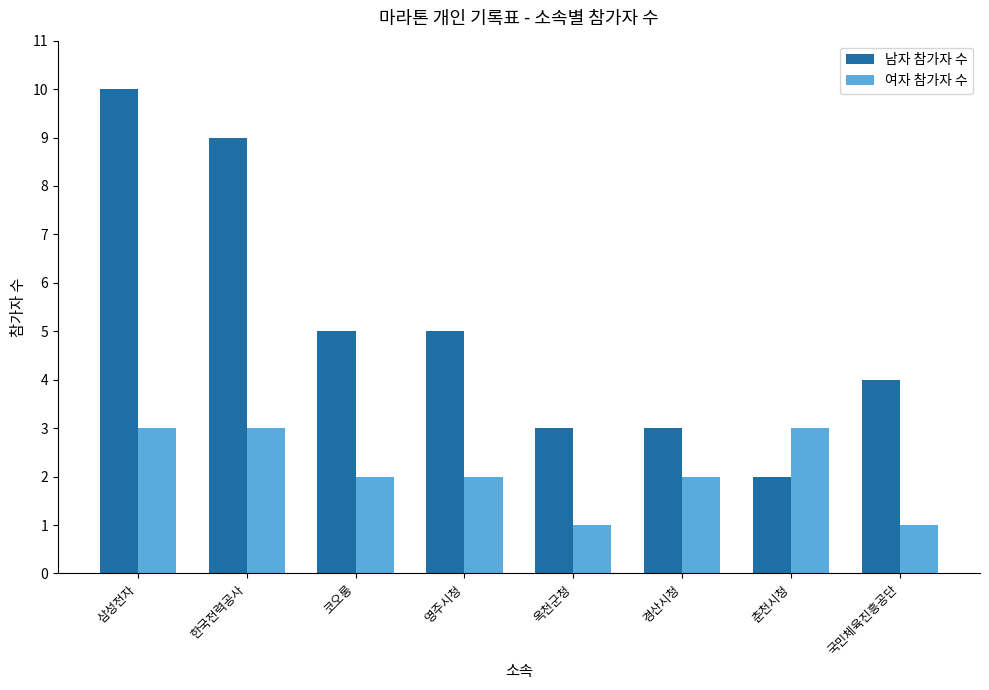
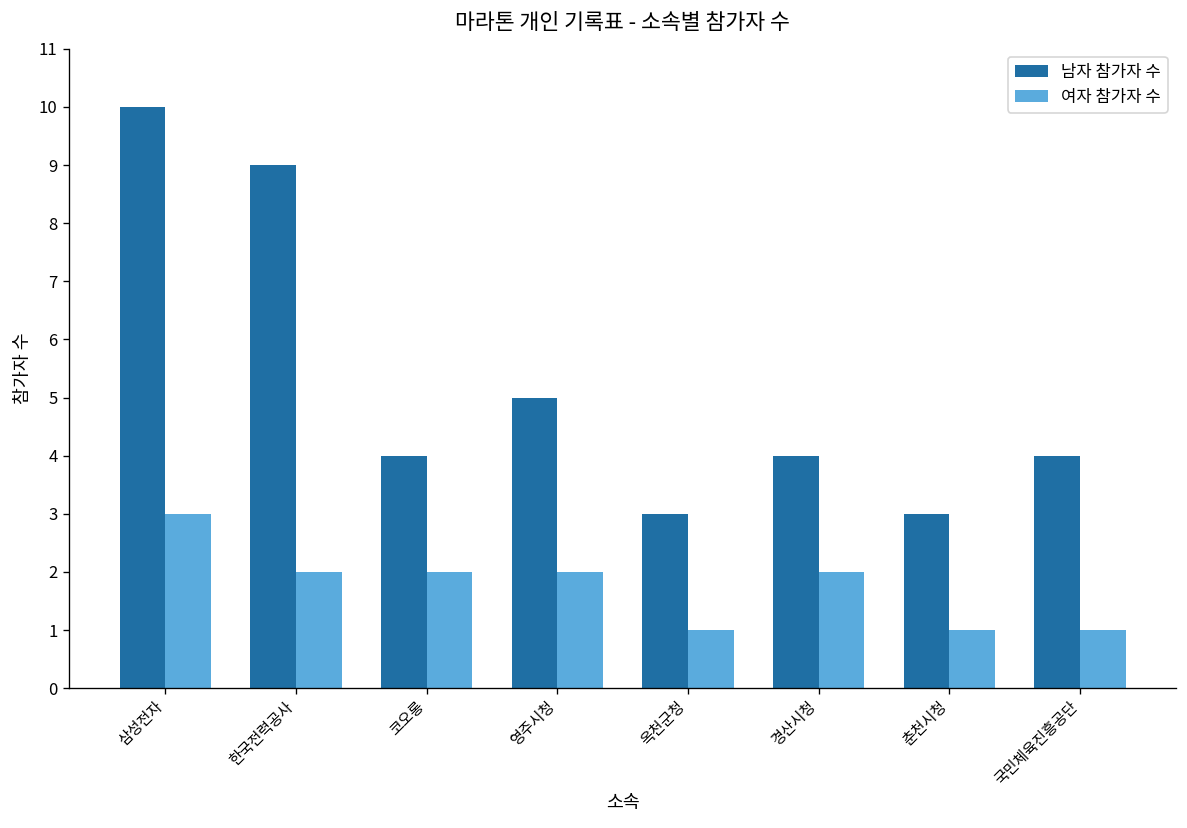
  {
    "남자 참가자 수": {
      "삼성전자": 10,
      "한국전력공사": 9,
-     "코오롱": 5,
+     "코오롱": 4,
      "영주시청": 5,
      "옥천군청": 3,
-     "경산시청": 3,
-     "춘천시청": 2,
+     "경산시청": 4,
+     "춘천시청": 3,
      "국민체육진흥공단": 4
    },
    "여자 참가자 수": {
      "삼성전자": 3,
-     "한국전력공사": 3,
+     "한국전력공사": 2,
      "코오롱": 2,
      "영주시청": 2,
      "옥천군청": 1,
      "경산시청": 2,
-     "춘천시청": 3,
+     "춘천시청": 1,
      "국민체육진흥공단": 1
    }
  }
